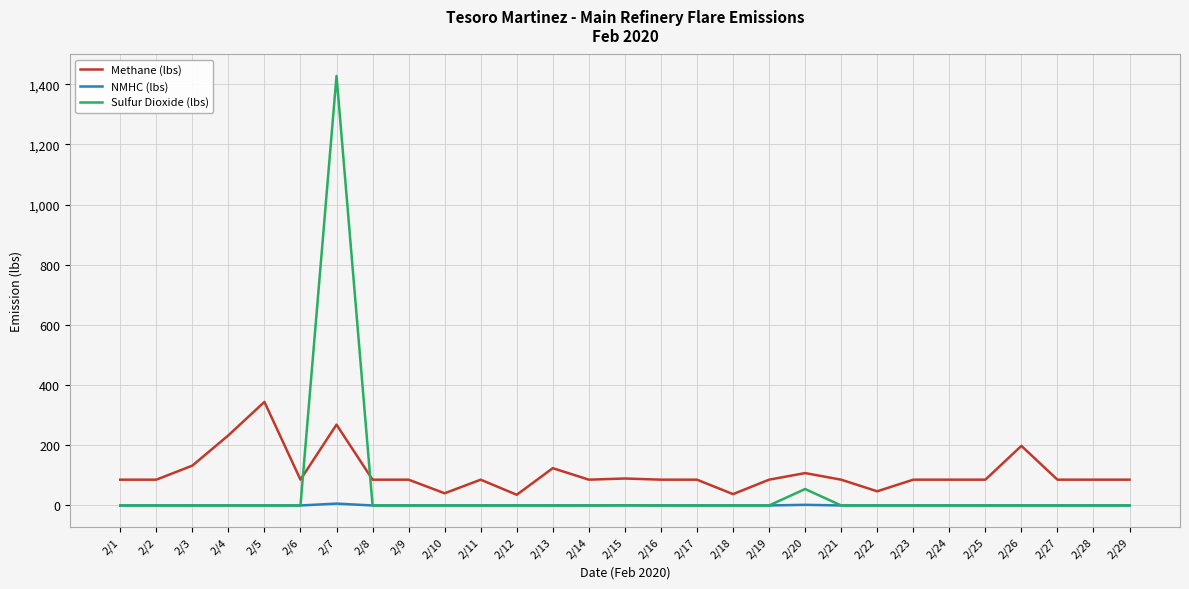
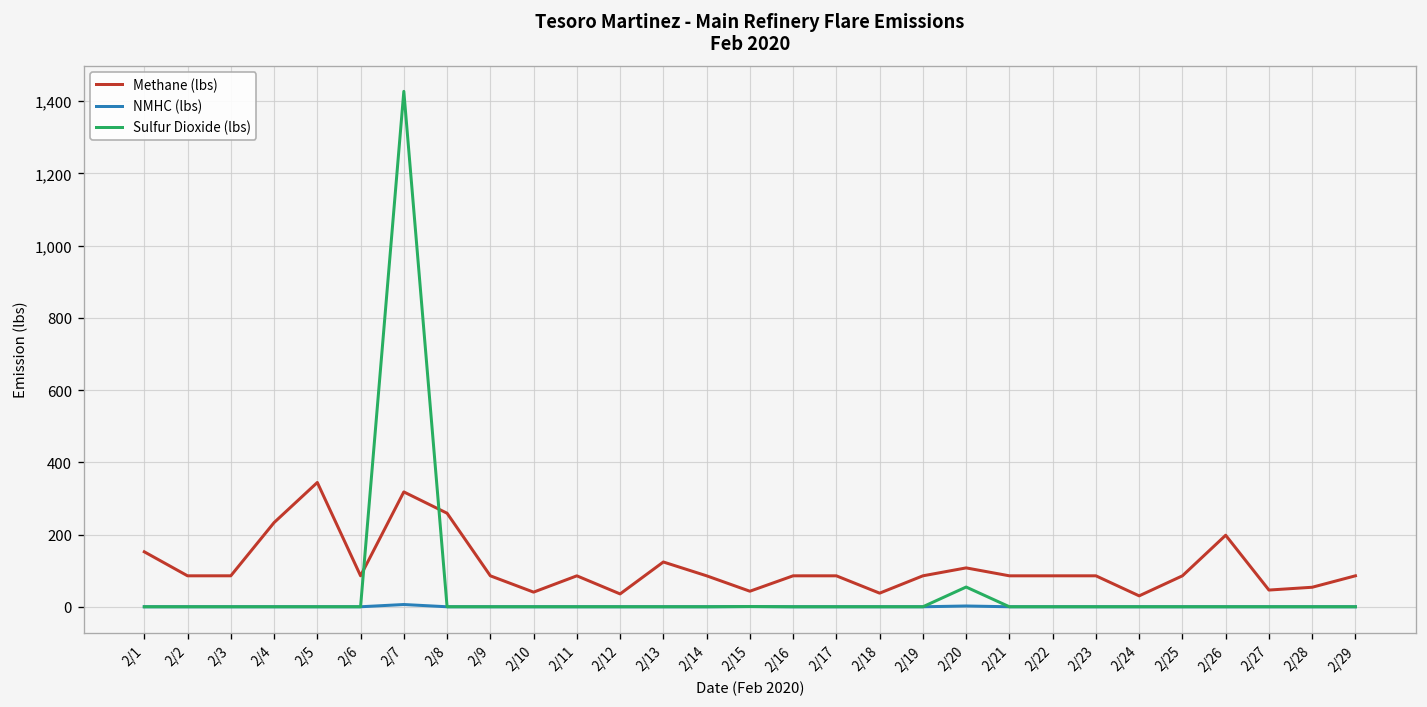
  {
    "Methane (lbs)": {
-     "2/1": "90",
+     "2/1": "150",
      "2/2": "90",
-     "2/3": "130",
+     "2/3": "90",
      "2/4": "230",
      "2/5": "340",
      "2/6": "90",
-     "2/7": "270",
-     "2/8": "90",
+     "2/7": "320",
+     "2/8": "260",
      "2/9": "90",
      "2/10": "40",
      "2/11": "90",
      "2/12": "40",
      "2/13": "120",
      "2/14": "90",
-     "2/15": "90",
+     "2/15": "40",
      "2/16": "90",
      "2/17": "90",
      "2/18": "40",
      "2/19": "90",
      "2/20": "110",
      "2/21": "90",
-     "2/22": "50",
+     "2/22": "90",
      "2/23": "90",
-     "2/24": "90",
+     "2/24": "30",
      "2/25": "90",
      "2/26": "200",
-     "2/27": "90",
-     "2/28": "90",
+     "2/27": "50",
+     "2/28": "50",
      "2/29": "90"
    },
    "NMHC (lbs)": {
      "2/7": "10",
      "2/20": "0"
    },
    "Sulfur Dioxide (lbs)": {
      "2/7": "1,430",
      "2/20": "50"
    }
  }
